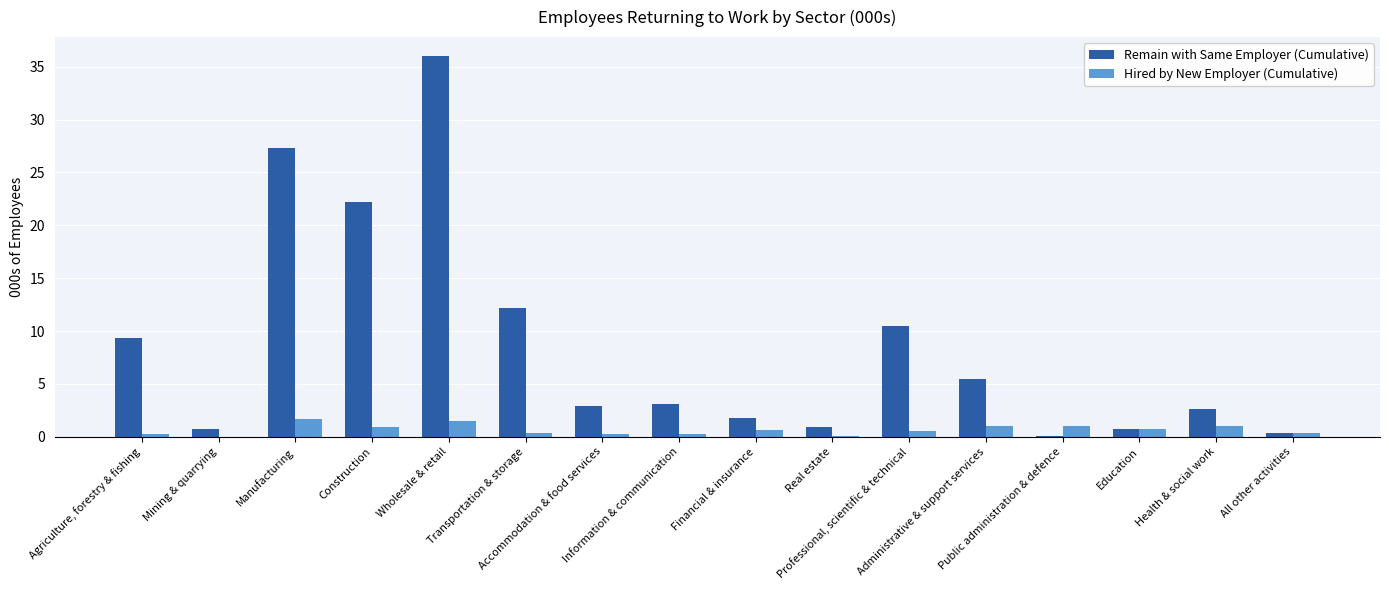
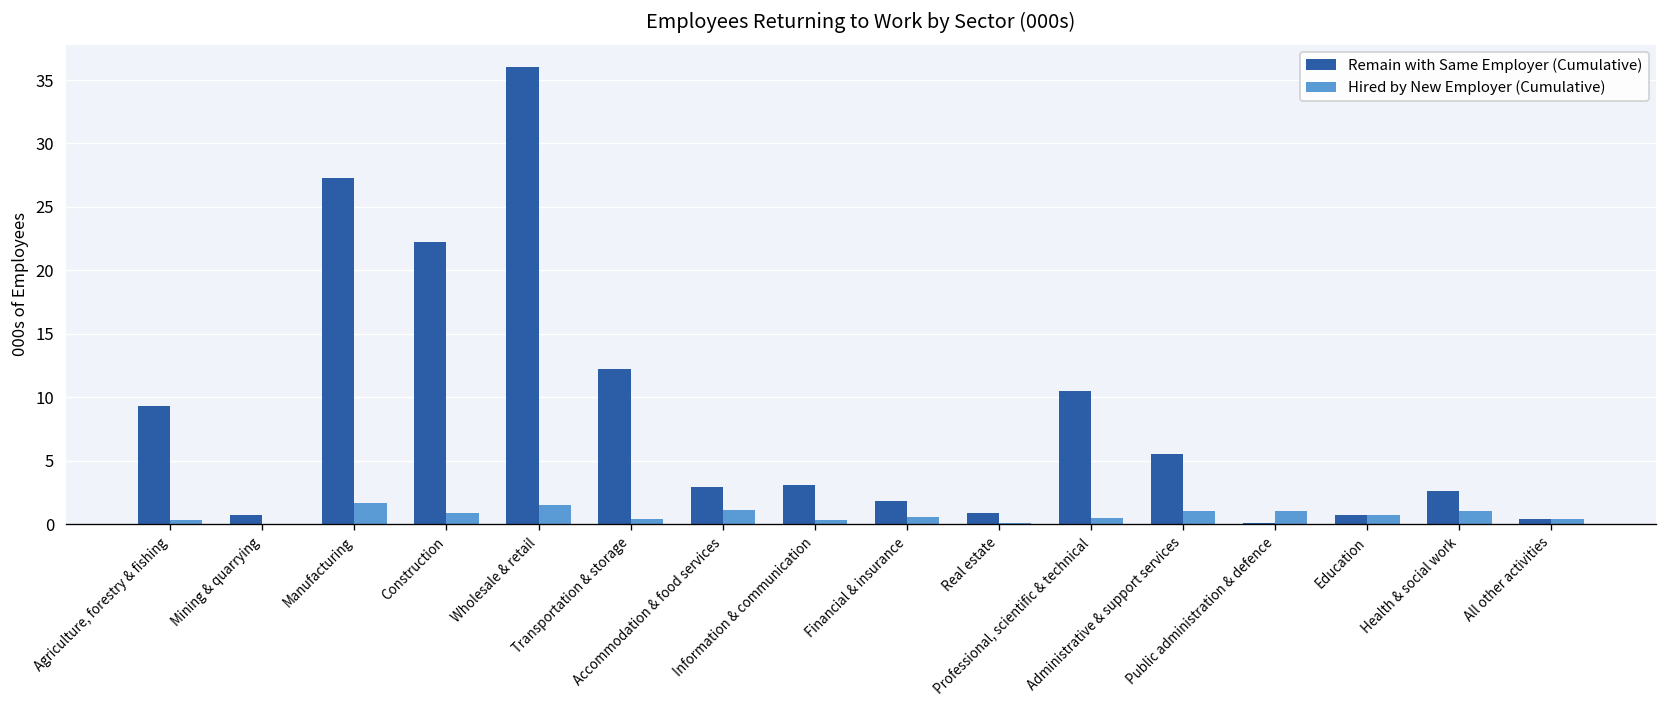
  {
    "Remain with Same Employer (Cumulative)": {
      "Agriculture, forestry & fishing": 9.3,
      "Mining & quarrying": 0.7,
      "Manufacturing": 27.3,
      "Construction": 22.2,
      "Wholesale & retail": 36.0,
      "Transportation & storage": 12.2,
      "Accommodation & food services": 2.9,
      "Information & communication": 3.1,
      "Financial & insurance": 1.8,
      "Real estate": 0.9,
      "Professional, scientific & technical": 10.5,
      "Administrative & support services": 5.5,
      "Education": 0.7,
      "Health & social work": 2.6,
      "All other activities": 0.4
    },
    "Hired by New Employer (Cumulative)": {
      "Agriculture, forestry & fishing": 0.3,
      "Mining & quarrying": 0.0,
      "Manufacturing": 1.7,
      "Construction": 0.9,
      "Wholesale & retail": 1.5,
      "Transportation & storage": 0.4,
-     "Accommodation & food services": 0.3,
+     "Accommodation & food services": 1.1,
      "Information & communication": 0.3,
      "Financial & insurance": 0.6,
      "Professional, scientific & technical": 0.5,
      "Administrative & support services": 1.0,
      "Public administration & defence": 1.0,
      "Education": 0.7,
      "Health & social work": 1.0,
      "All other activities": 0.4
    }
  }
